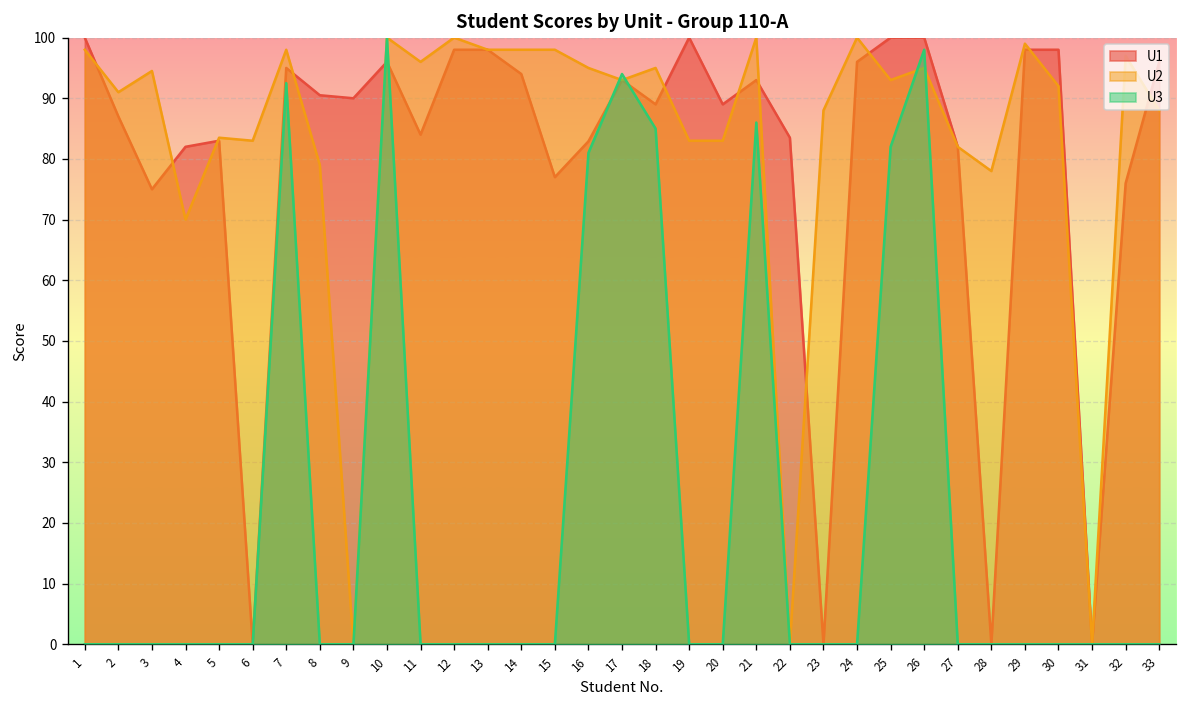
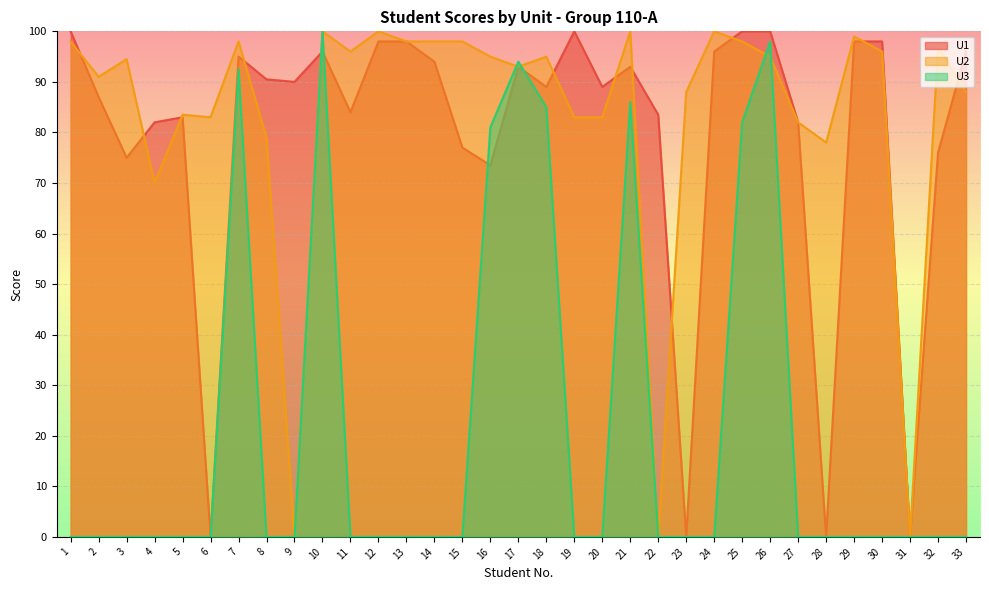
  {
    "U1": {
      "1": 100,
      "2": 87,
      "3": 75,
      "4": 82,
      "5": 83,
      "7": 95,
      "8": 91,
      "9": 90,
      "10": 96,
      "11": 84,
      "12": 98,
      "14": 94,
      "15": 77,
-     "16": 83,
+     "16": 74,
      "18": 89,
      "19": 100,
      "20": 89,
      "21": 93,
      "22": 84,
      "24": 96,
      "25": 100,
      "26": 100,
      "29": 98,
      "30": 98,
      "32": 76
    },
    "U2": {
      "1": 98,
      "2": 91,
      "3": 95,
      "4": 70,
      "5": 84,
      "6": 83,
      "7": 98,
      "8": 79,
      "11": 96,
      "12": 100,
      "14": 98,
      "15": 98,
      "16": 95,
      "18": 95,
      "19": 83,
      "20": 83,
      "21": 100,
      "23": 88,
      "24": 100,
-     "25": 93,
+     "25": 98,
      "26": 95,
      "28": 78,
      "29": 99,
-     "30": 92,
+     "30": 96,
      "33": 88
    },
    "U3": {
      "1": 0,
      "2": 0,
      "3": 0,
      "4": 0,
      "5": 0,
      "7": 93,
      "8": 0,
      "11": 0,
      "12": 0,
      "13": 0,
      "14": 0,
      "15": 0,
      "16": 81,
      "17": 94,
      "18": 85,
      "19": 0,
      "20": 0,
      "21": 86,
      "24": 0,
      "25": 82,
      "26": 98,
      "27": 0,
      "29": 0,
      "30": 0,
      "32": 0,
      "33": 0
    }
  }
